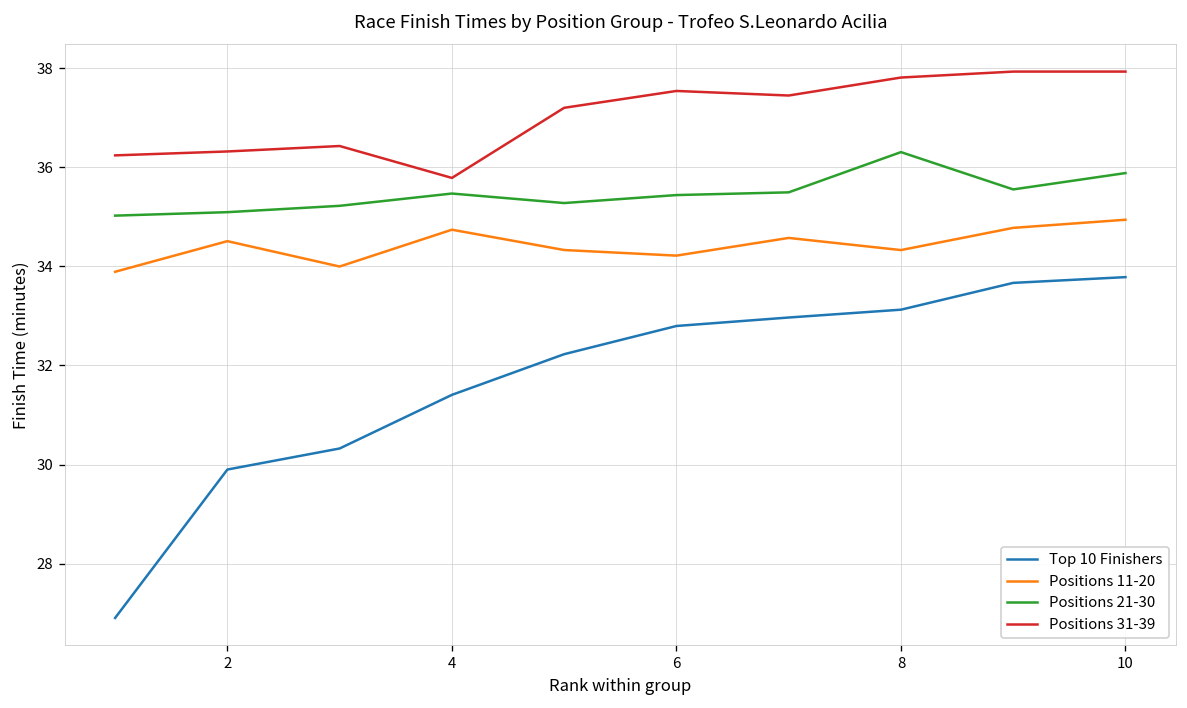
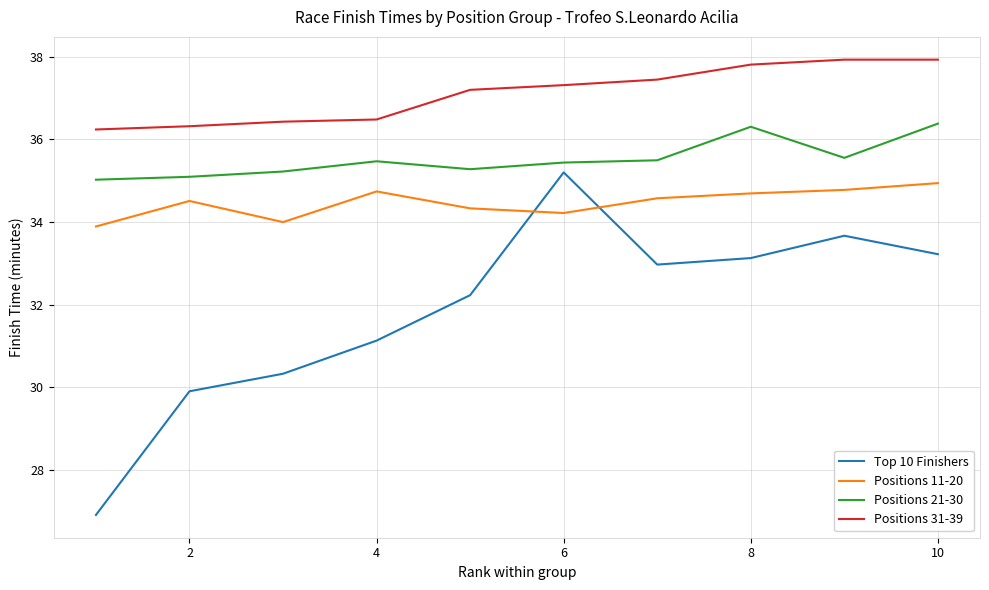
  {
    "Top 10 Finishers": {
      "2": 29.9,
-     "4": 31.4,
-     "6": 32.8,
+     "4": 31.1,
+     "6": 35.2,
      "8": 33.1,
-     "10": 33.8
+     "10": 33.2
    },
    "Positions 11-20": {
      "2": 34.5,
      "4": 34.7,
      "6": 34.2,
-     "8": 34.3,
+     "8": 34.7,
      "10": 34.9
    },
    "Positions 21-30": {
      "2": 35.1,
      "4": 35.5,
      "6": 35.4,
      "8": 36.3,
-     "10": 35.9
+     "10": 36.4
    },
    "Positions 31-39": {
      "2": 36.3,
-     "4": 35.8,
-     "6": 37.5,
+     "4": 36.5,
+     "6": 37.3,
      "8": 37.8,
      "10": 37.9
    }
  }
